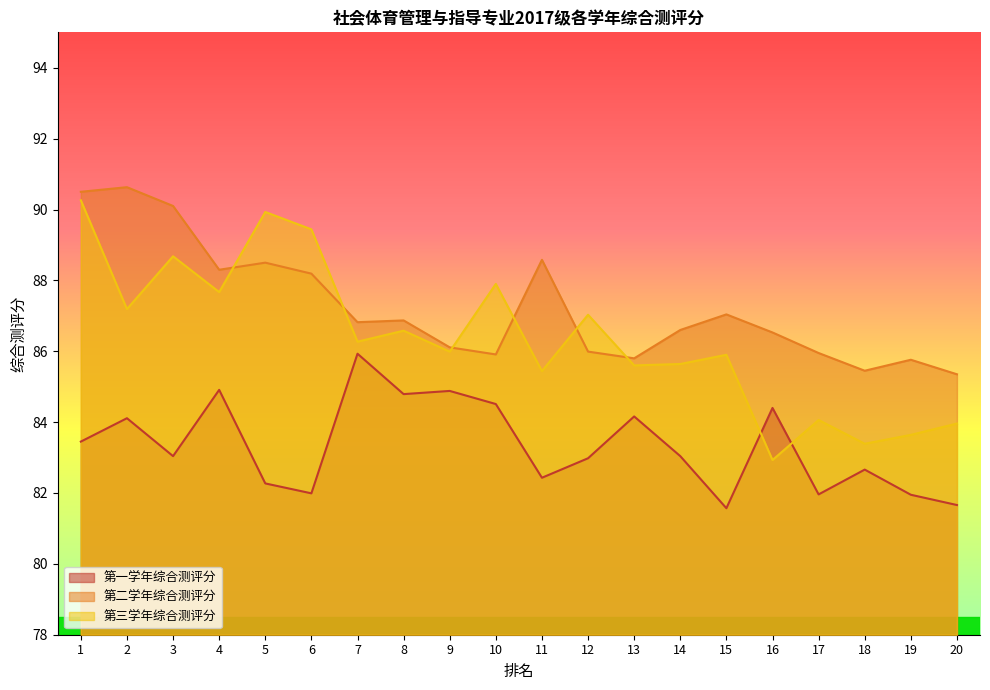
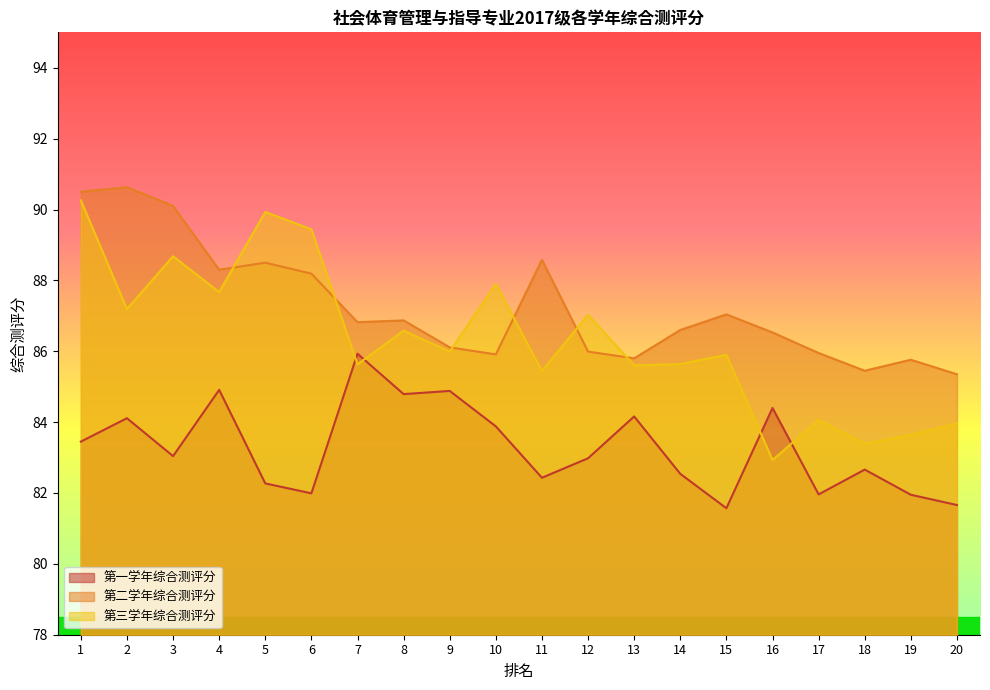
  {
    "第一学年综合测评分": {
      "1": 83.5,
      "2": 84.1,
      "3": 83.0,
      "4": 84.9,
      "5": 82.3,
      "6": 82.0,
      "7": 85.9,
      "8": 84.8,
      "9": 84.9,
-     "10": 84.5,
+     "10": 83.9,
      "11": 82.4,
      "12": 83.0,
      "13": 84.2,
-     "14": 83.0,
+     "14": 82.5,
      "15": 81.6,
      "16": 84.4,
      "17": 82.0,
      "18": 82.7,
      "19": 82.0,
      "20": 81.7
    },
    "第二学年综合测评分": {
      "1": 90.5,
      "2": 90.6,
      "3": 90.1,
      "4": 88.3,
      "5": 88.5,
      "6": 88.2,
      "7": 86.8,
      "8": 86.9,
      "9": 86.1,
      "10": 85.9,
      "11": 88.6,
      "12": 86.0,
      "13": 85.8,
      "14": 86.6,
      "15": 87.0,
      "16": 86.5,
      "17": 86.0,
      "18": 85.5,
      "19": 85.8,
      "20": 85.4
    },
    "第三学年综合测评分": {
      "1": 90.3,
      "2": 87.2,
      "3": 88.7,
      "4": 87.7,
      "5": 89.9,
      "6": 89.4,
-     "7": 86.3,
+     "7": 85.6,
      "8": 86.6,
      "9": 86.0,
      "10": 87.9,
      "11": 85.4,
      "12": 87.0,
      "13": 85.6,
      "14": 85.6,
      "15": 85.9,
      "16": 82.9,
      "17": 84.1,
      "18": 83.4,
      "19": 83.6,
      "20": 84.0
    }
  }
